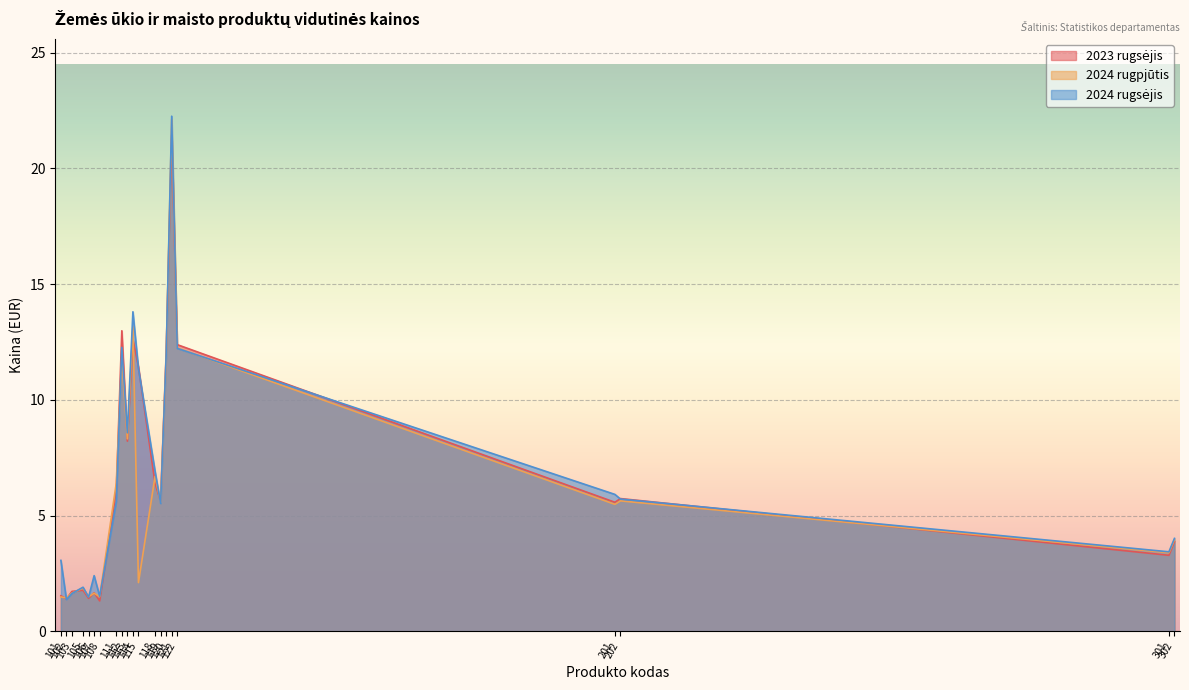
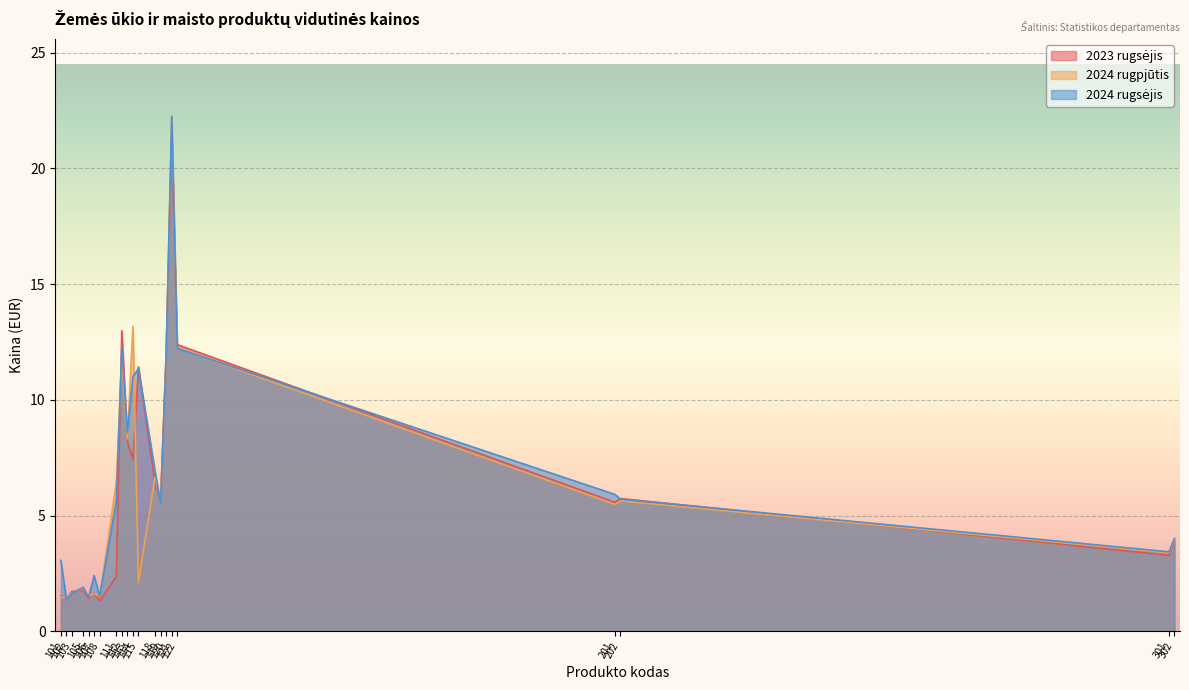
  {
    "2023 rugsėjis": {
      "108": 1.3,
-     "111": 6.1,
+     "111": 2.4,
      "112": 13.0,
-     "114": 12.6,
+     "114": 7.4,
      "118": 6.4,
      "121": 21.4,
      "122": 12.4,
      "301": 3.3
    },
    "2024 rugpjūtis": {
      "111": 6.4,
      "112": 11.8,
      "114": 13.2,
      "115": 2.1,
      "118": 6.7,
      "120": 11.8,
      "121": 22.1
    },
    "2024 rugsėjis": {
      "101": 3.1,
      "107": 2.4,
      "111": 5.6,
      "112": 12.3,
      "113": 8.6,
-     "114": 13.8,
+     "114": 11.0,
      "118": 6.9,
      "121": 22.3,
      "201": 5.9
    }
  }
